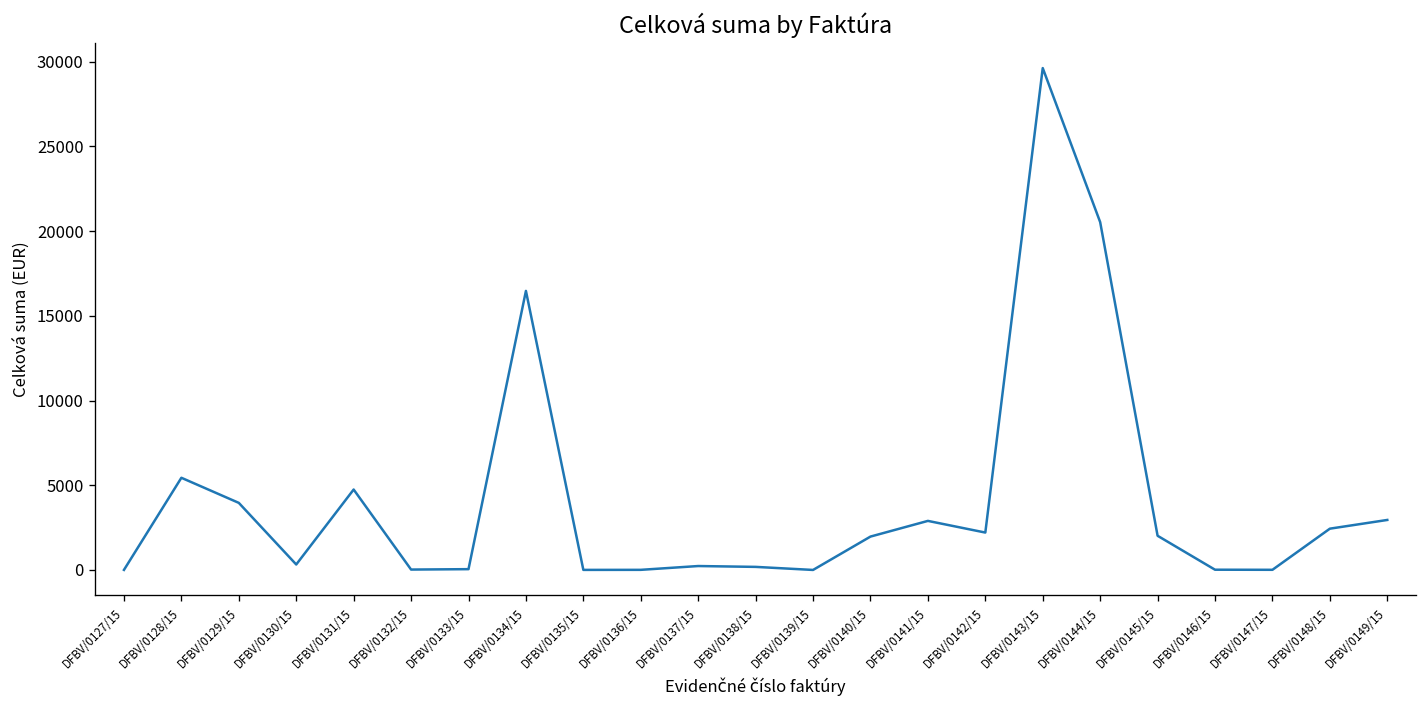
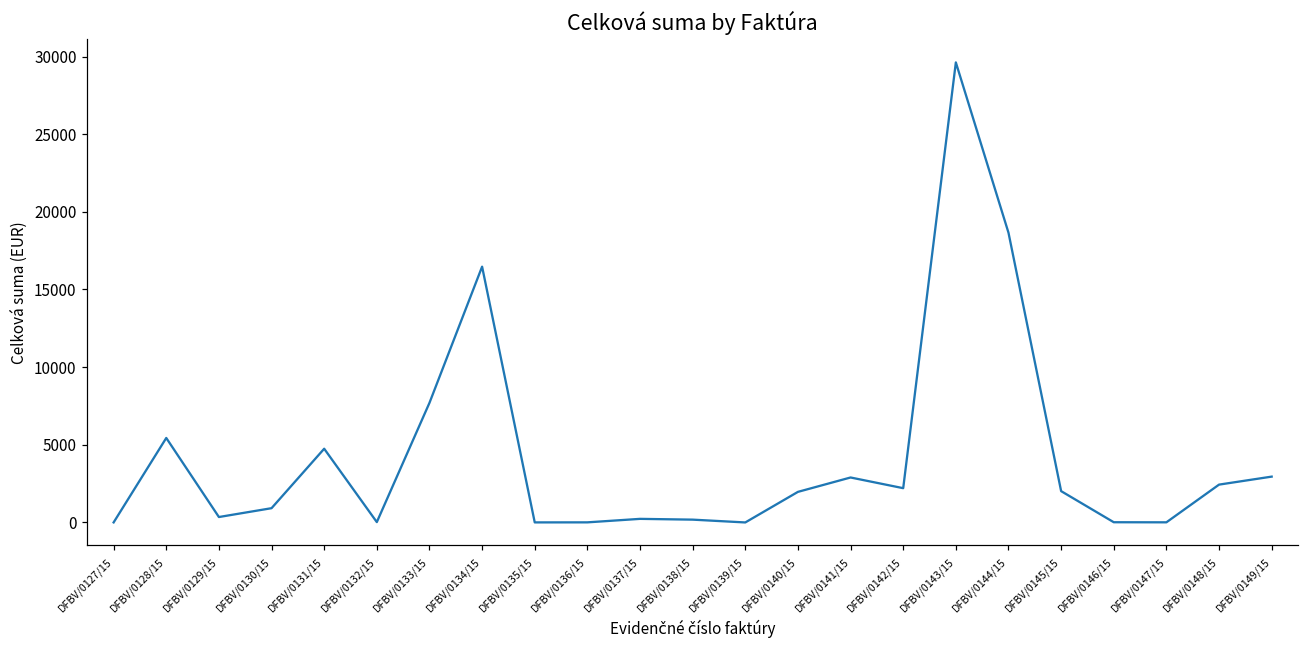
  {
    "DFBV/0127/15": 0,
    "DFBV/0128/15": 5400,
-   "DFBV/0129/15": 4000,
-   "DFBV/0130/15": 300,
+   "DFBV/0129/15": 400,
+   "DFBV/0130/15": 900,
    "DFBV/0131/15": 4700,
    "DFBV/0132/15": 0,
-   "DFBV/0133/15": 0,
+   "DFBV/0133/15": 7700,
    "DFBV/0134/15": 16500,
    "DFBV/0135/15": 0,
    "DFBV/0136/15": 0,
    "DFBV/0137/15": 200,
    "DFBV/0138/15": 200,
    "DFBV/0139/15": 0,
    "DFBV/0140/15": 2000,
    "DFBV/0141/15": 2900,
    "DFBV/0142/15": 2200,
    "DFBV/0143/15": 29600,
-   "DFBV/0144/15": 20500,
+   "DFBV/0144/15": 18700,
    "DFBV/0145/15": 2000,
    "DFBV/0146/15": 0,
    "DFBV/0147/15": 0,
    "DFBV/0148/15": 2400,
    "DFBV/0149/15": 3000
  }
